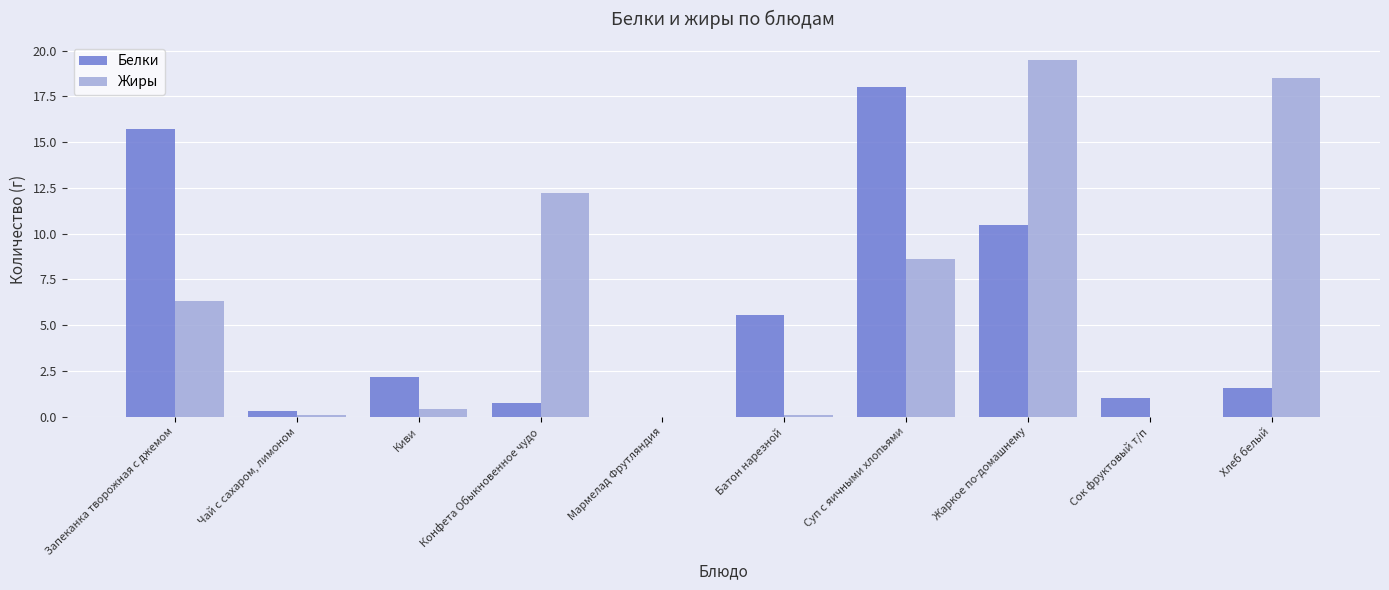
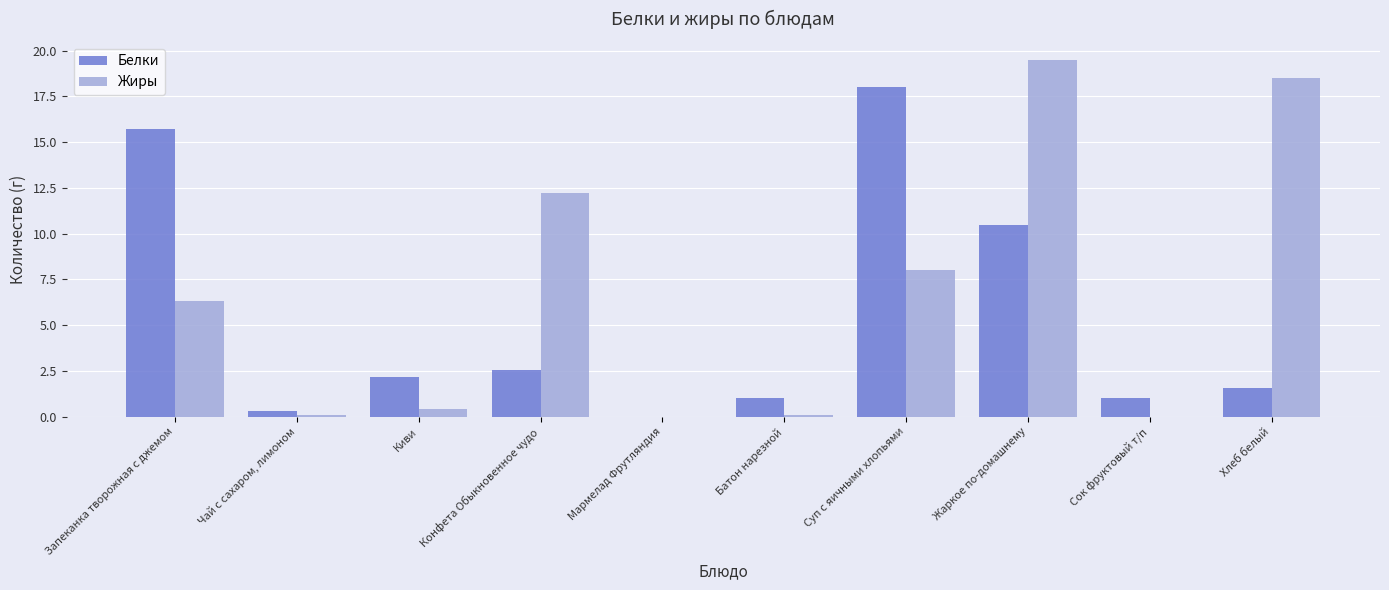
  {
    "Белки": {
      "Запеканка творожная с джемом": 15.7,
      "Чай с сахаром, лимоном": 0.3,
      "Киви": 2.2,
-     "Конфета Обыкновенное чудо": 0.8,
+     "Конфета Обыкновенное чудо": 2.6,
      "Мармелад Фрутляндия": 0.0,
-     "Батон нарезной": 5.6,
+     "Батон нарезной": 1.0,
      "Суп с яичными хлопьями": 18.0,
      "Жаркое по-домашнему": 10.5,
      "Сок фруктовый т/п": 1.0,
      "Хлеб белый": 1.6
    },
    "Жиры": {
      "Запеканка творожная с джемом": 6.3,
      "Киви": 0.4,
      "Конфета Обыкновенное чудо": 12.2,
      "Мармелад Фрутляндия": 0.0,
-     "Суп с яичными хлопьями": 8.6,
+     "Суп с яичными хлопьями": 8.0,
      "Жаркое по-домашнему": 19.5,
      "Сок фруктовый т/п": 0.0,
      "Хлеб белый": 18.5
    }
  }
